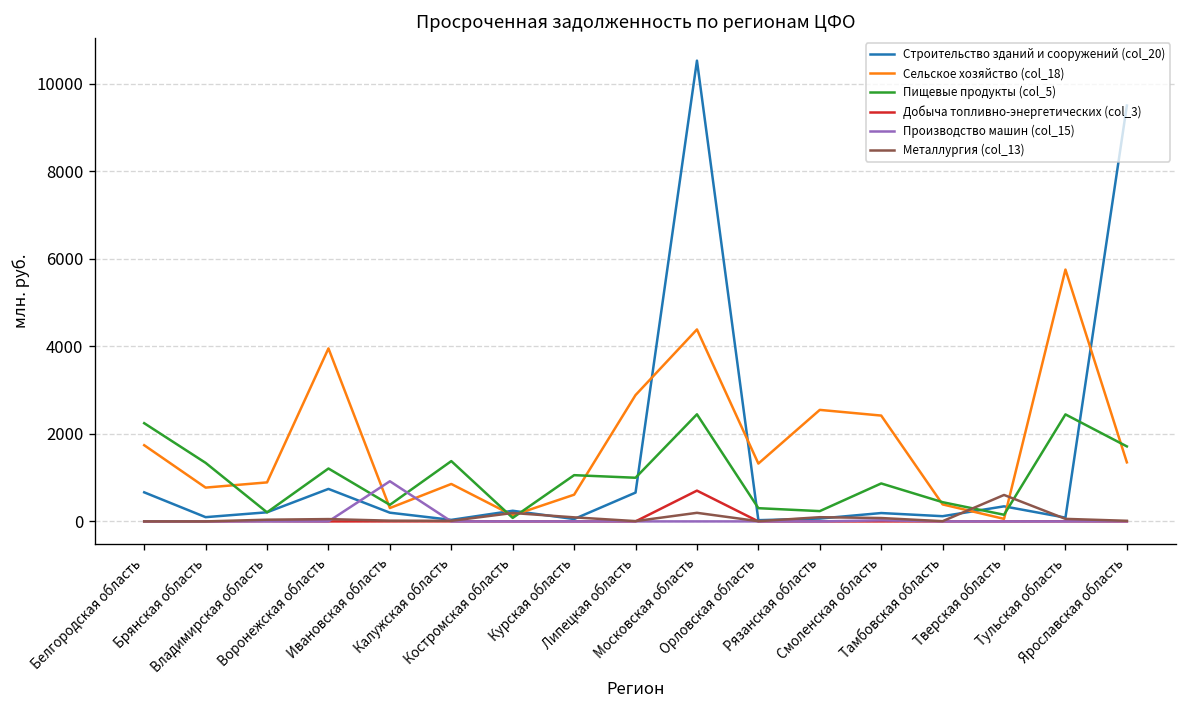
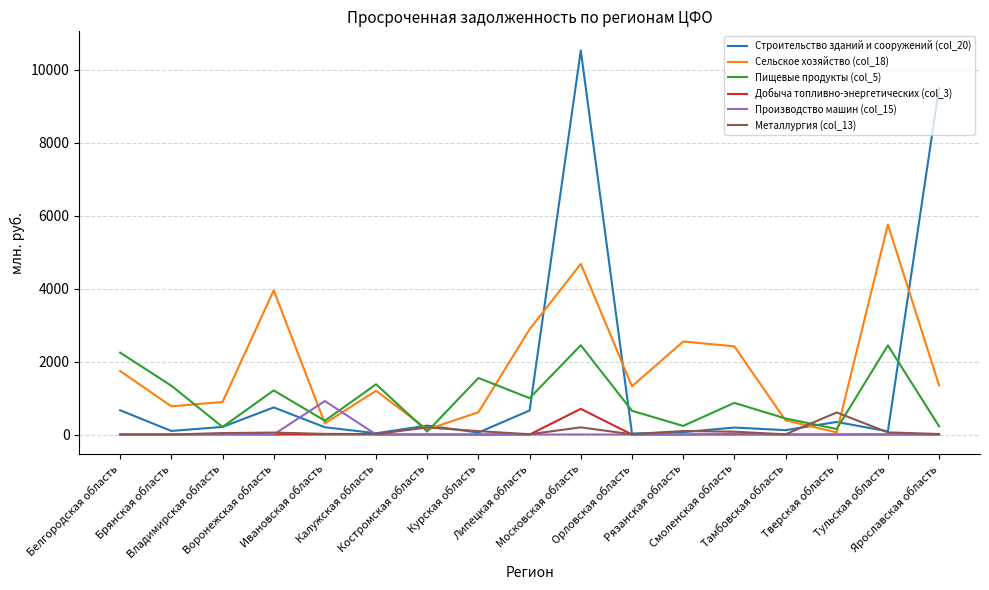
  {
    "Строительство зданий и сооружений (col_20)": {
      "Белгородская область": 700,
      "Брянская область": 100,
      "Воронежская область": 700,
      "Ивановская область": 200,
      "Липецкая область": 700,
      "Московская область": 10500,
      "Смоленская область": 200,
      "Тамбовская область": 100,
      "Тверская область": 300
    },
    "Сельское хозяйство (col_18)": {
      "Белгородская область": 1700,
      "Брянская область": 800,
      "Владимирская область": 900,
      "Воронежская область": 4000,
      "Ивановская область": 300,
-     "Калужская область": 900,
+     "Калужская область": 1200,
      "Курская область": 600,
      "Липецкая область": 2900,
-     "Московская область": 4400,
+     "Московская область": 4700,
      "Орловская область": 1300,
      "Рязанская область": 2500,
      "Смоленская область": 2400,
      "Тульская область": 5800,
      "Ярославская область": 1300
    },
    "Пищевые продукты (col_5)": {
      "Белгородская область": 2200,
      "Брянская область": 1300,
      "Воронежская область": 1200,
      "Ивановская область": 400,
      "Калужская область": 1400,
-     "Курская область": 1100,
+     "Курская область": 1500,
      "Липецкая область": 1000,
      "Московская область": 2400,
-     "Орловская область": 300,
+     "Орловская область": 700,
      "Рязанская область": 200,
      "Смоленская область": 900,
      "Тверская область": 200,
      "Тульская область": 2400,
-     "Ярославская область": 1700
+     "Ярославская область": 200
    },
    "Добыча топливно-энергетических (col_3)": {
      "Московская область": 700
    },
    "Производство машин (col_15)": {
      "Ивановская область": 900,
      "Московская область": 0
    },
    "Металлургия (col_13)": {
      "Московская область": 200,
      "Тверская область": 600
    }
  }
